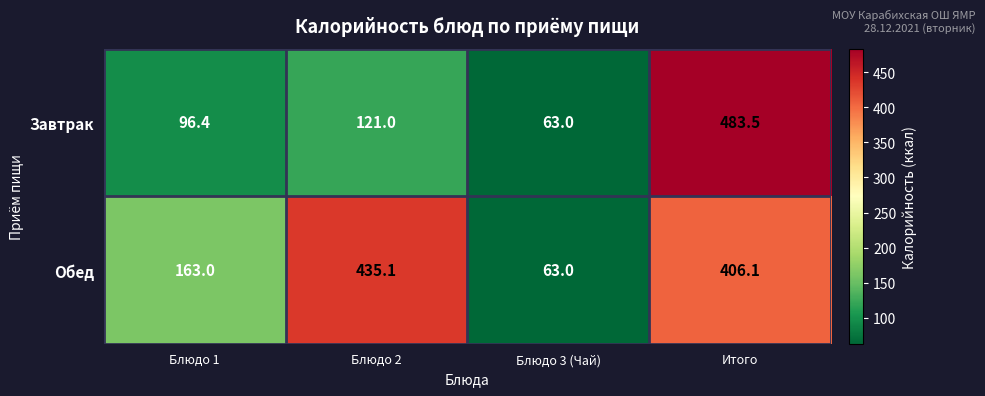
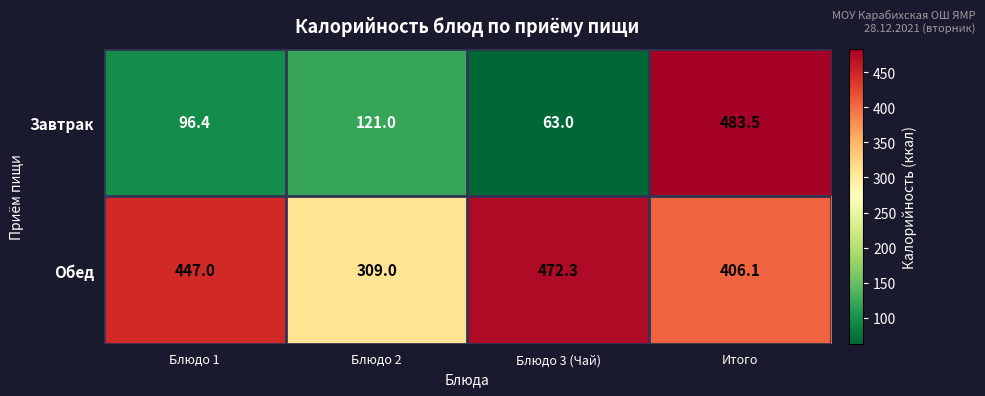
  {
    "Завтрак": {
      "Блюдо 1": 96.4,
      "Блюдо 2": 121.0,
      "Блюдо 3 (Чай)": 63.0,
      "Итого": 483.5
    },
    "Обед": {
-     "Блюдо 1": 163.0,
-     "Блюдо 2": 435.1,
-     "Блюдо 3 (Чай)": 63.0,
+     "Блюдо 1": 447.0,
+     "Блюдо 2": 309.0,
+     "Блюдо 3 (Чай)": 472.3,
      "Итого": 406.1
    }
  }
